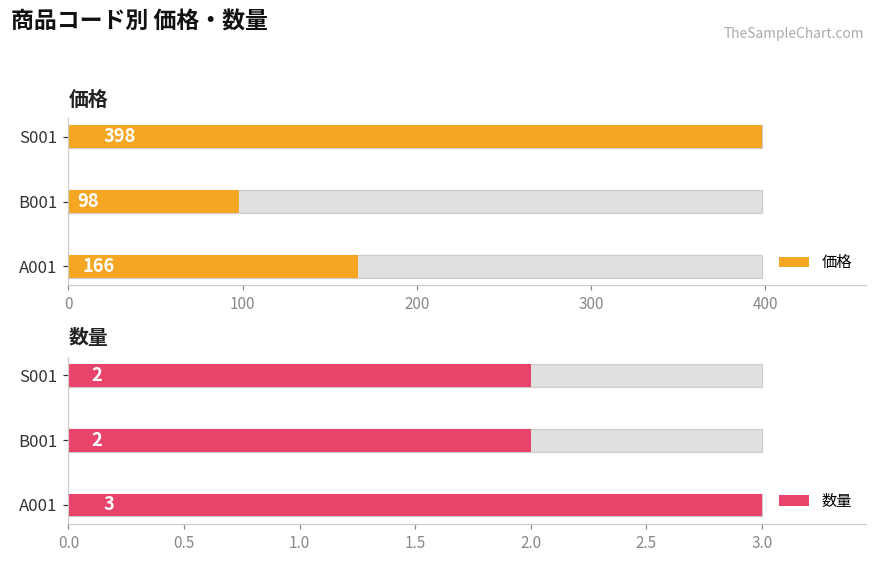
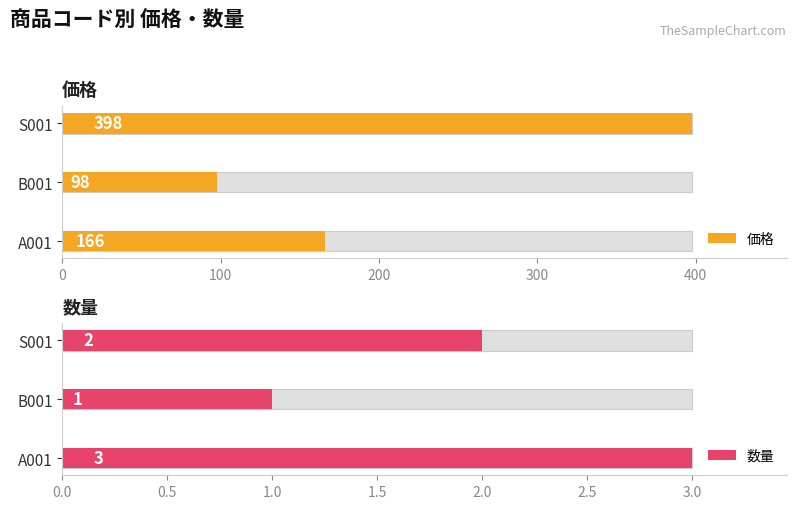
  {
    "価格": {
      "価格": {
        "S001": 398
      }
    },
    "数量": {
      "数量": {
-       "B001": 2,
+       "B001": 1,
        "A001": 3
      }
    }
  }
